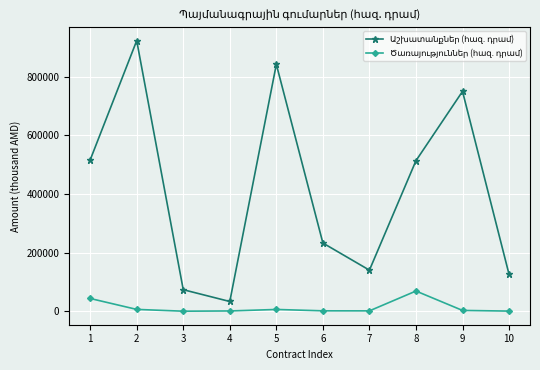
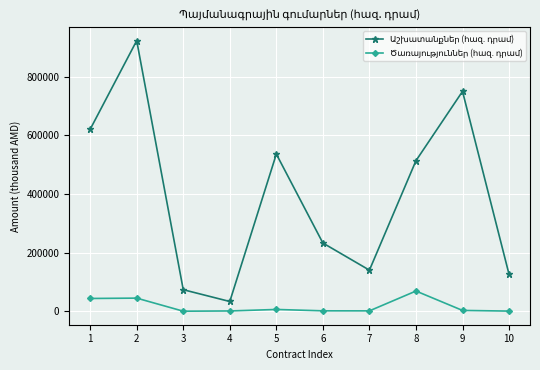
  {
    "Աշխատանքներ (հազ. դրամ)": {
-     "1": 520000,
+     "1": 620000,
      "2": 920000,
      "3": 70000,
      "4": 30000,
-     "5": 840000,
+     "5": 540000,
      "6": 230000,
      "7": 140000,
      "8": 510000,
      "9": 750000,
      "10": 130000
    },
    "Ծառայություններ (հազ. դրամ)": {
      "1": 40000,
-     "2": 10000,
+     "2": 40000,
      "3": 0,
      "4": 0,
      "5": 10000,
      "6": 0,
      "7": 0,
      "8": 70000,
      "9": 0,
      "10": 0
    }
  }
